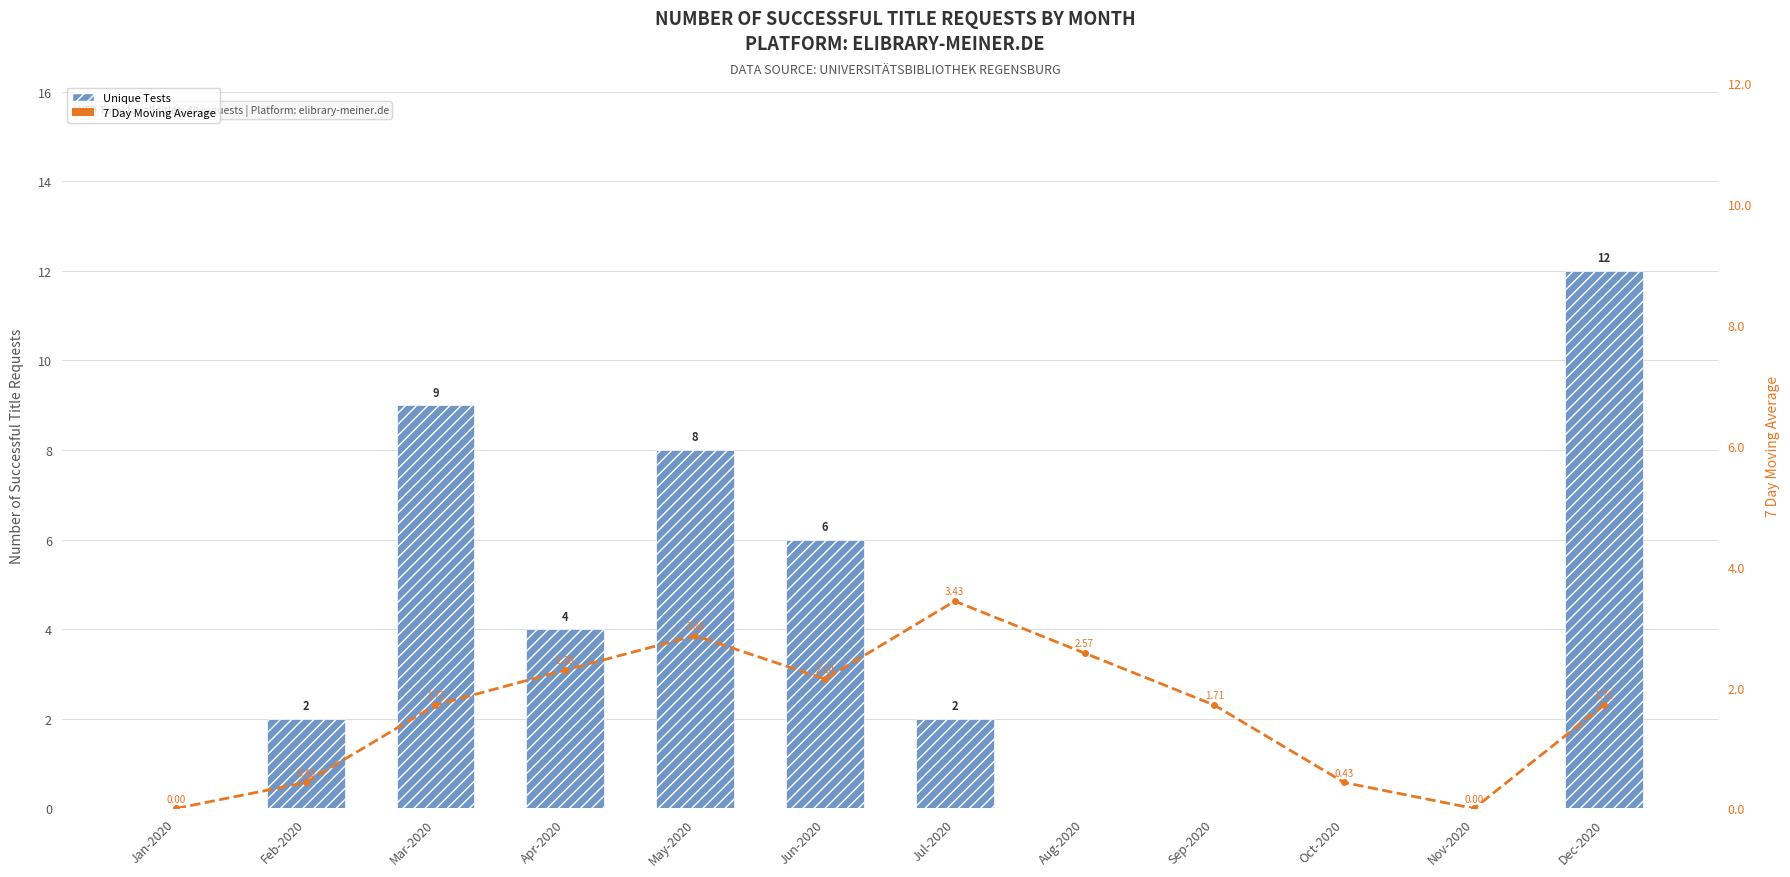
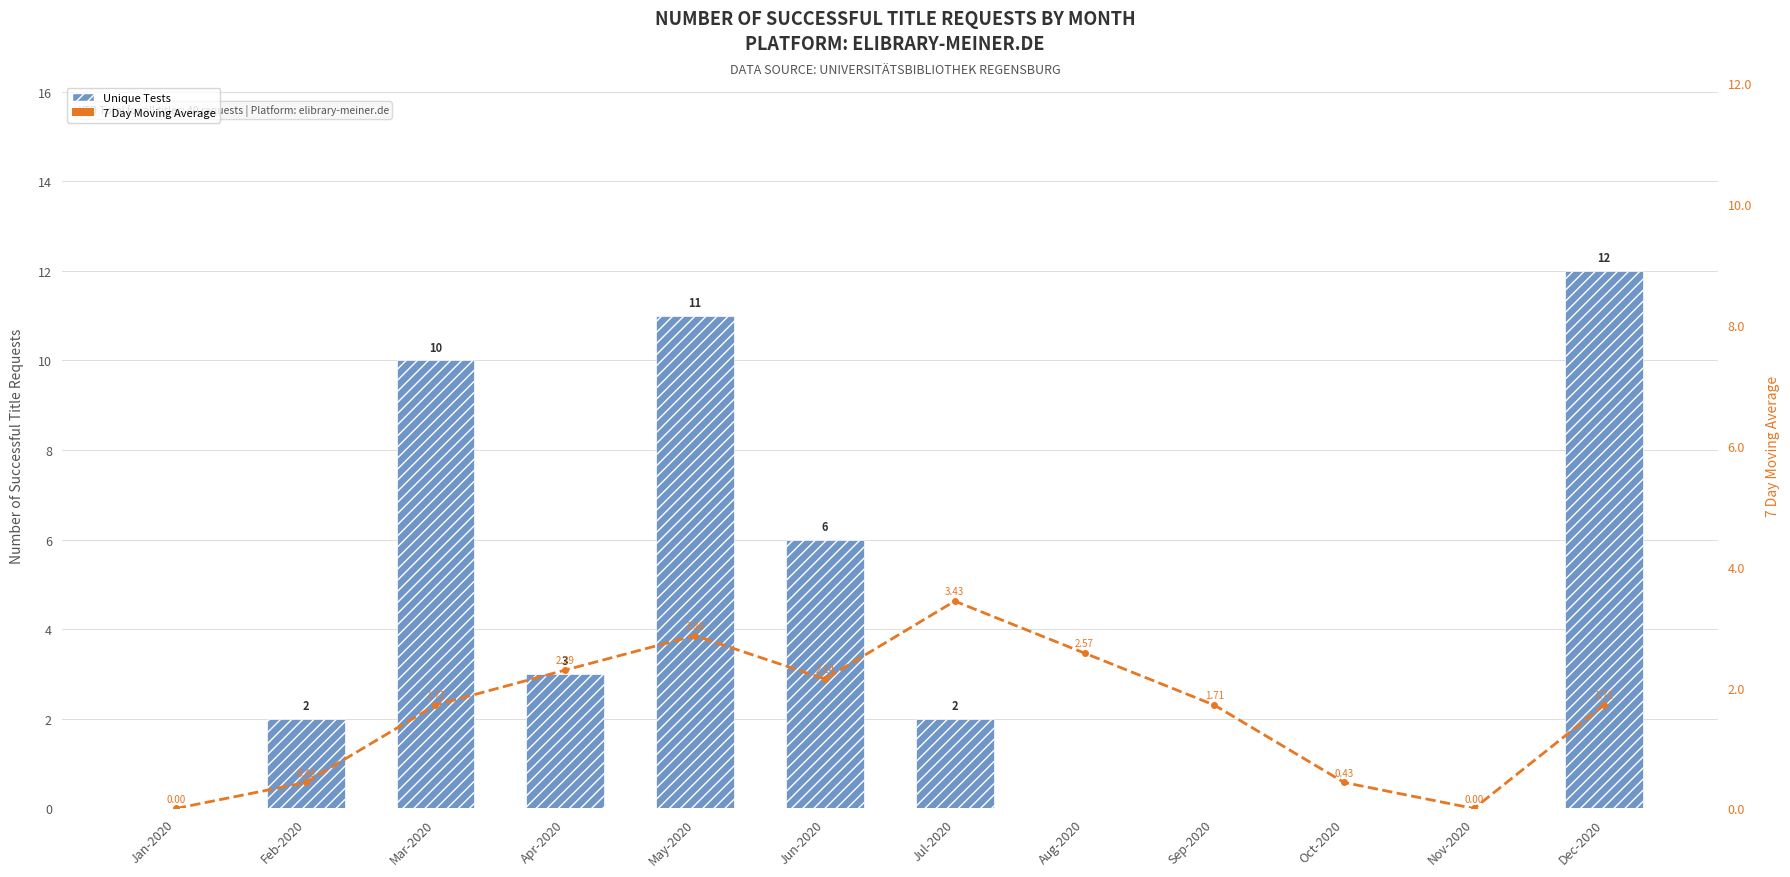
  {
    "Unique Tests": {
      "Jan-2020": 0.00,
      "Feb-2020": 2,
-     "Mar-2020": 9,
-     "Apr-2020": 4,
-     "May-2020": 8,
+     "Mar-2020": 10,
+     "Apr-2020": 3,
+     "May-2020": 11,
      "Jun-2020": 6,
      "Jul-2020": 2,
      "Nov-2020": 0.00,
      "Dec-2020": 12
    }
  }
